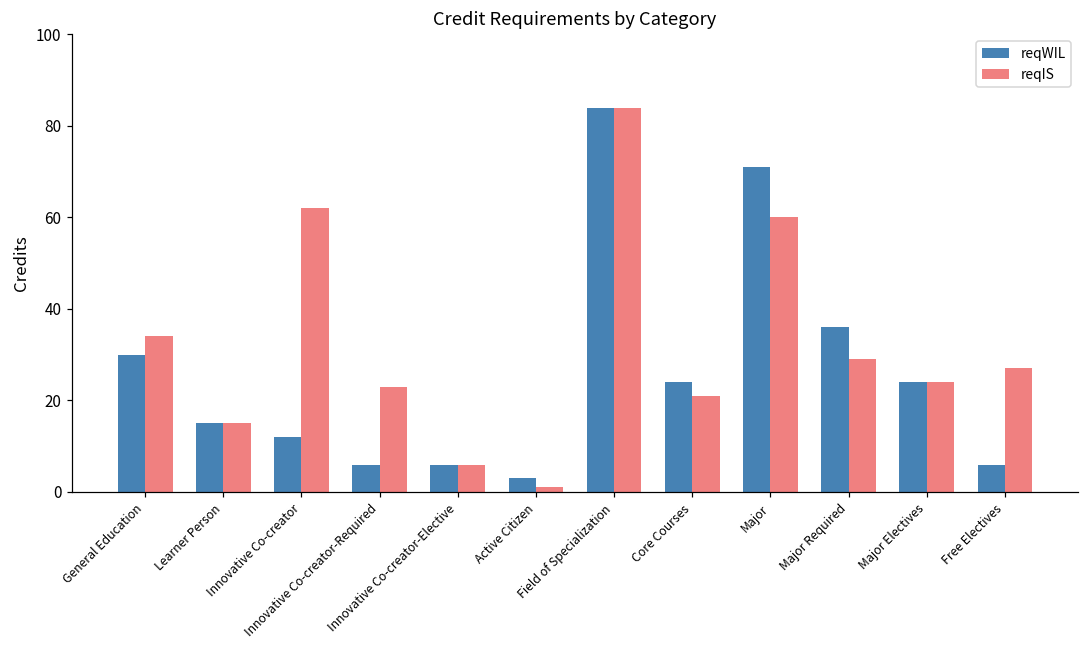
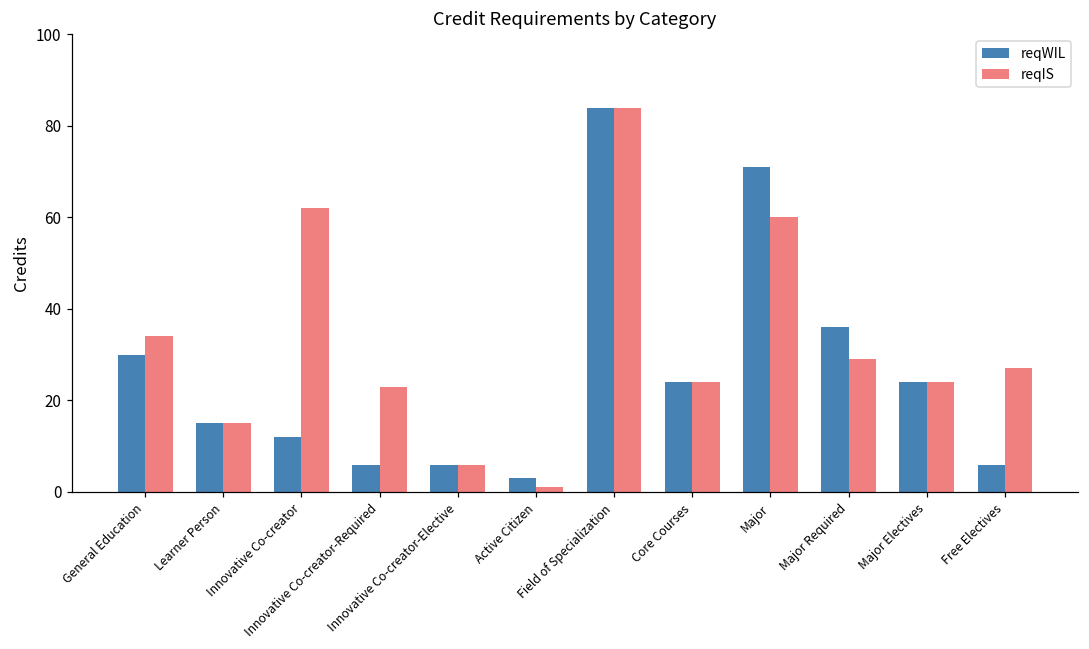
  {
    "reqWIL": {
      "General Education": 30,
      "Learner Person": 15,
      "Innovative Co-creator": 12,
      "Innovative Co-creator-Required": 6,
      "Innovative Co-creator-Elective": 6,
      "Active Citizen": 3,
      "Field of Specialization": 84,
      "Core Courses": 24,
      "Major": 71,
      "Major Required": 36,
      "Major Electives": 24,
      "Free Electives": 6
    },
    "reqIS": {
      "General Education": 34,
      "Learner Person": 15,
      "Innovative Co-creator": 62,
      "Innovative Co-creator-Required": 23,
      "Innovative Co-creator-Elective": 6,
      "Active Citizen": 1,
      "Field of Specialization": 84,
-     "Core Courses": 21,
+     "Core Courses": 24,
      "Major": 60,
      "Major Required": 29,
      "Major Electives": 24,
      "Free Electives": 27
    }
  }
